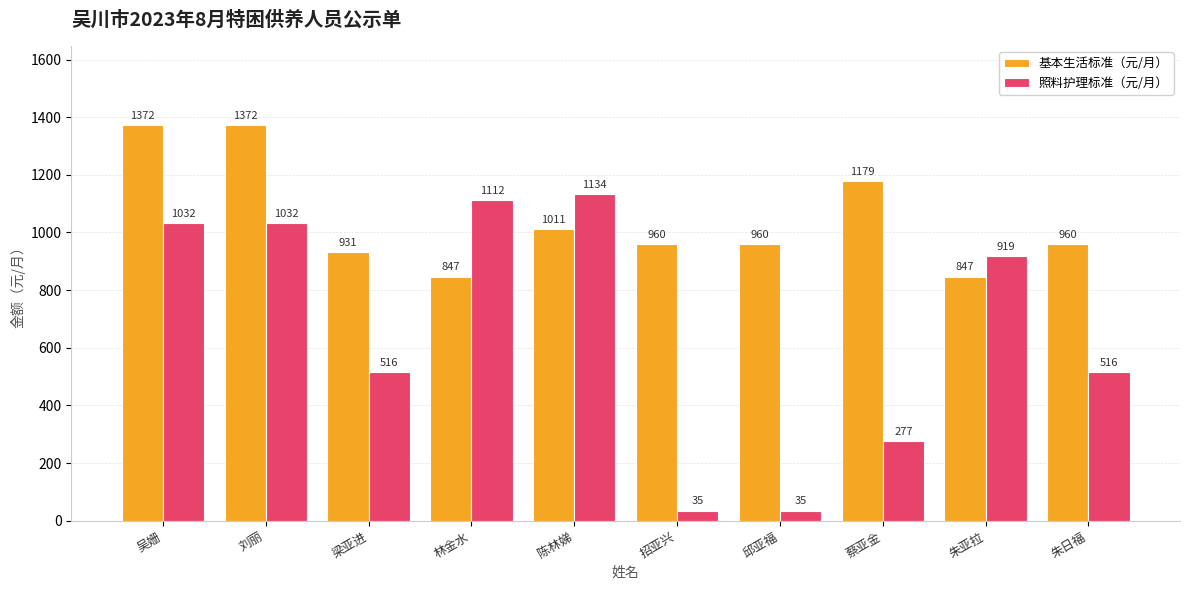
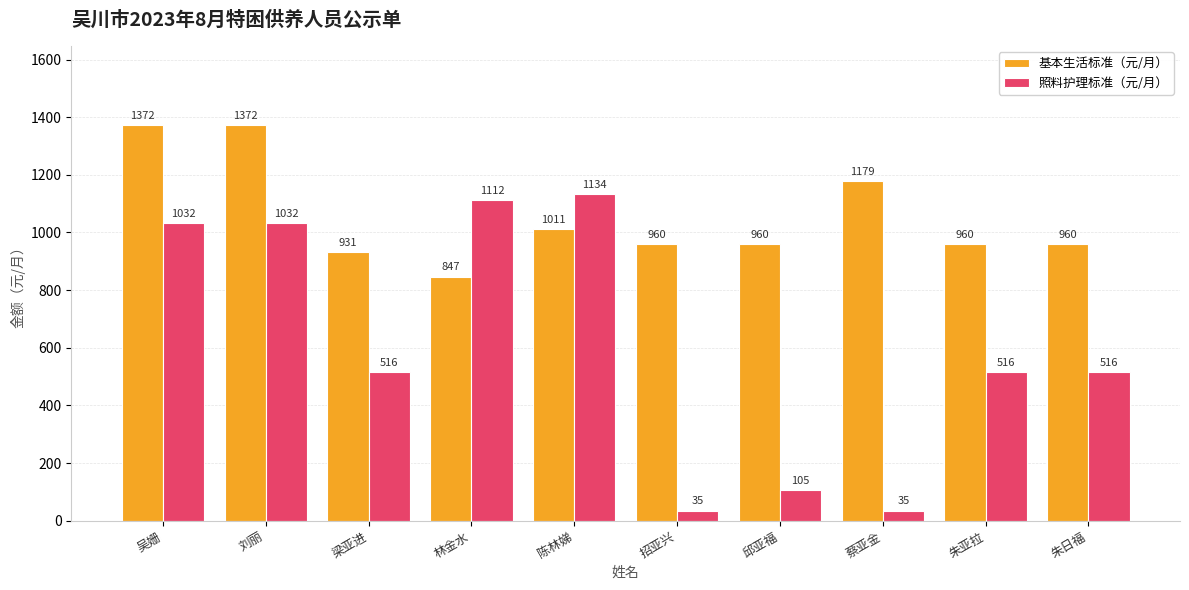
  {
    "基本生活标准（元/月）": {
      "吴姗": 1372,
      "刘丽": 1372,
      "梁亚进": 931,
      "林金水": 847,
      "陈林娣": 1011,
      "招亚兴": 960,
      "邱亚福": 960,
      "蔡亚金": 1179,
-     "朱亚拉": 847,
+     "朱亚拉": 960,
      "朱日福": 960
    },
    "照料护理标准（元/月）": {
      "吴姗": 1032,
      "刘丽": 1032,
      "梁亚进": 516,
      "林金水": 1112,
      "陈林娣": 1134,
      "招亚兴": 35,
-     "邱亚福": 35,
-     "蔡亚金": 277,
-     "朱亚拉": 919,
+     "邱亚福": 105,
+     "蔡亚金": 35,
+     "朱亚拉": 516,
      "朱日福": 516
    }
  }
